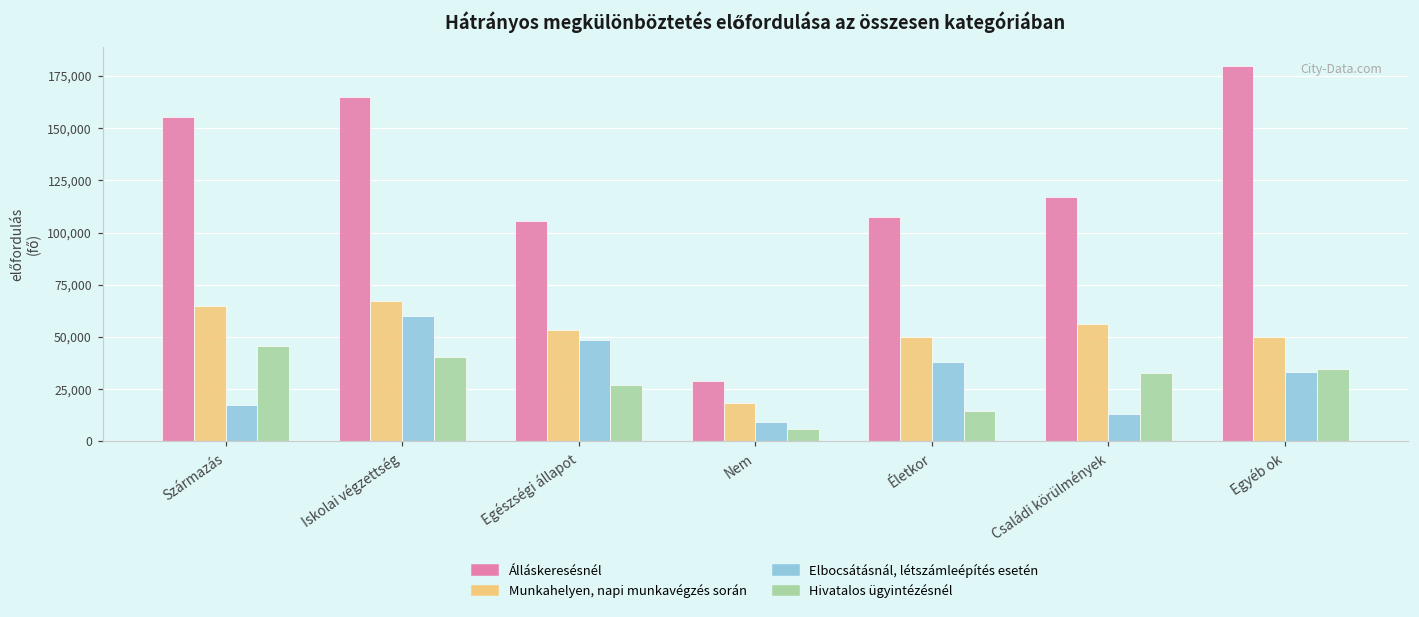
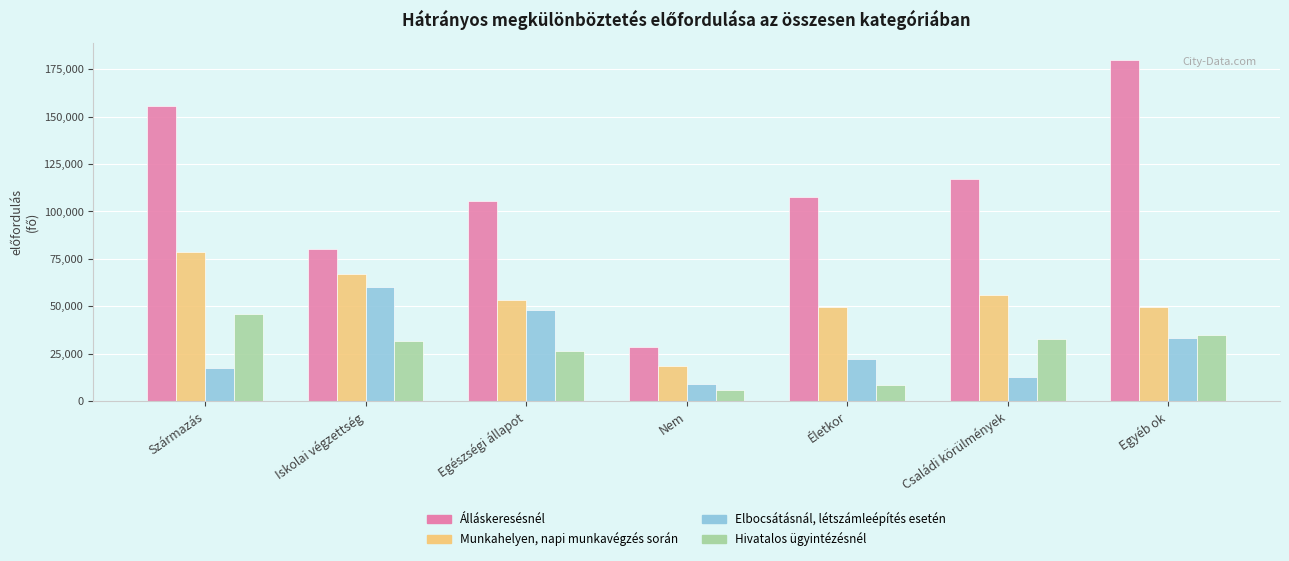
  {
    "Álláskeresésnél": {
      "Származás": "156,000",
-     "Iskolai végzettség": "165,000",
+     "Iskolai végzettség": "80,000",
      "Egészségi állapot": "105,000",
      "Nem": "29,000",
      "Életkor": "108,000",
      "Családi körülmények": "117,000",
      "Egyéb ok": "180,000"
    },
    "Munkahelyen, napi munkavégzés során": {
-     "Származás": "65,000",
+     "Származás": "79,000",
      "Iskolai végzettség": "67,000",
      "Egészségi állapot": "53,000",
      "Nem": "19,000",
      "Életkor": "50,000",
      "Családi körülmények": "56,000",
      "Egyéb ok": "50,000"
    },
    "Elbocsátásnál, létszámleépítés esetén": {
      "Származás": "17,000",
      "Iskolai végzettség": "60,000",
      "Egészségi állapot": "48,000",
      "Nem": "9,000",
-     "Életkor": "38,000",
+     "Életkor": "22,000",
      "Családi körülmények": "13,000",
      "Egyéb ok": "33,000"
    },
    "Hivatalos ügyintézésnél": {
      "Származás": "46,000",
-     "Iskolai végzettség": "40,000",
+     "Iskolai végzettség": "32,000",
      "Egészségi állapot": "27,000",
      "Nem": "6,000",
-     "Életkor": "15,000",
+     "Életkor": "8,000",
      "Családi körülmények": "33,000",
      "Egyéb ok": "35,000"
    }
  }
